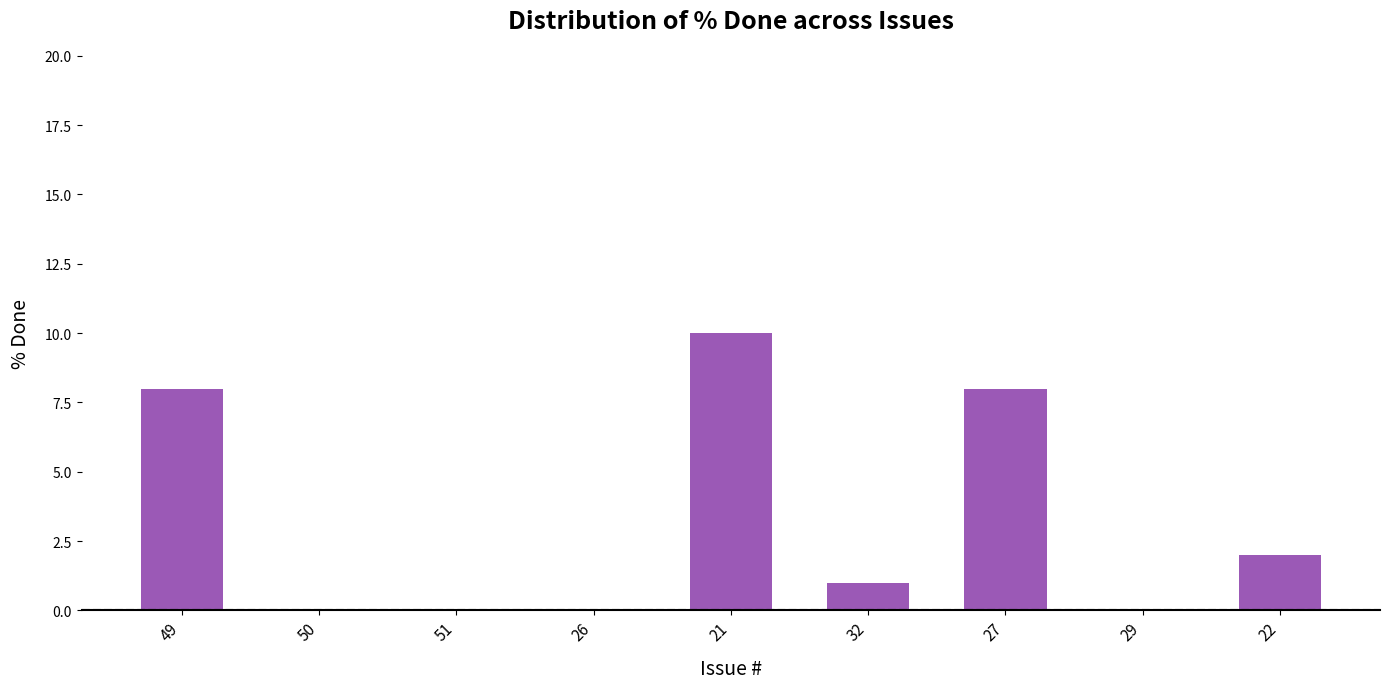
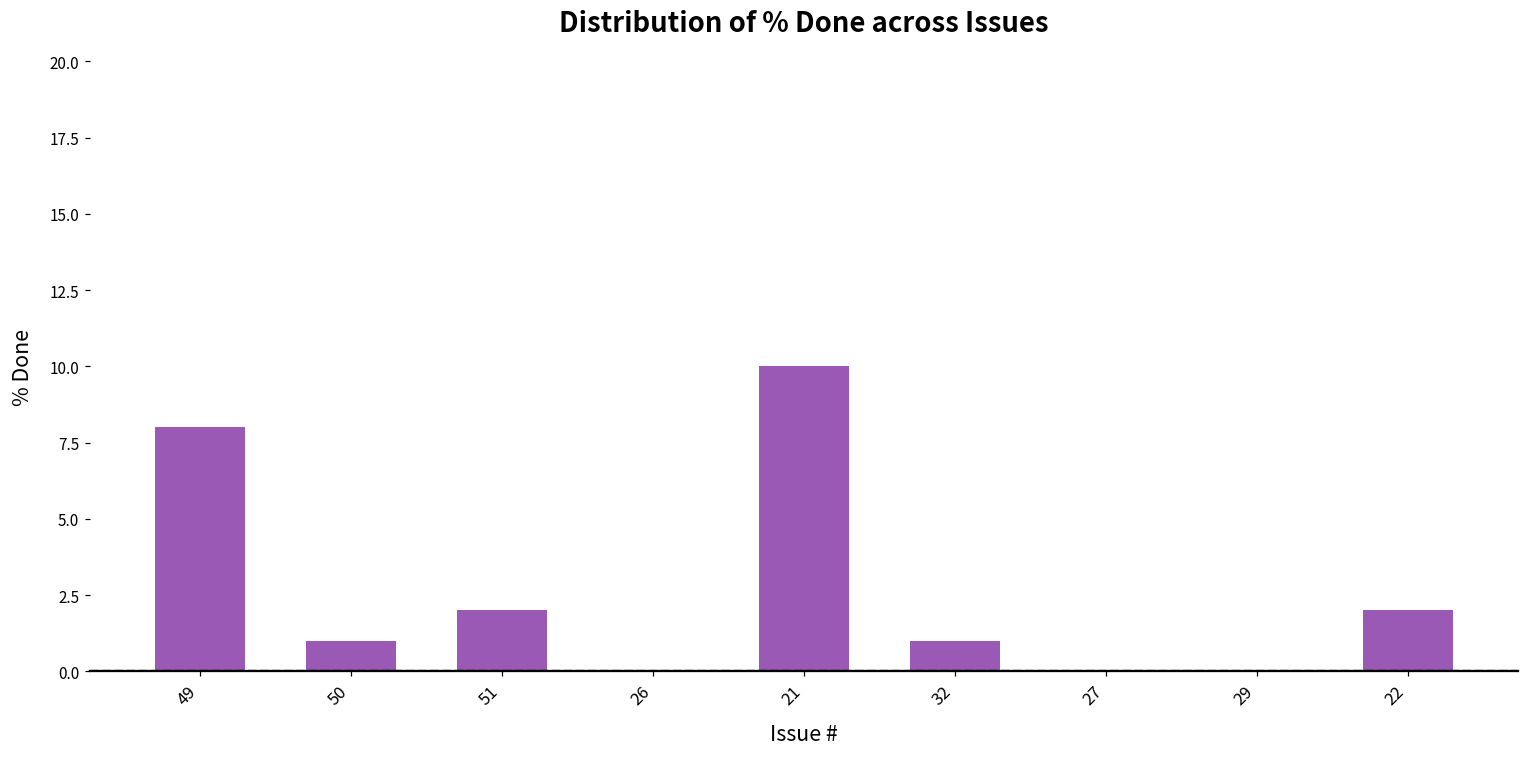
  {
    "49": 8,
-   "50": 0,
-   "51": 0,
+   "50": 1,
+   "51": 2,
    "26": 0,
    "21": 10,
    "32": 1,
-   "27": 8,
+   "27": 0,
    "29": 0,
    "22": 2
  }
